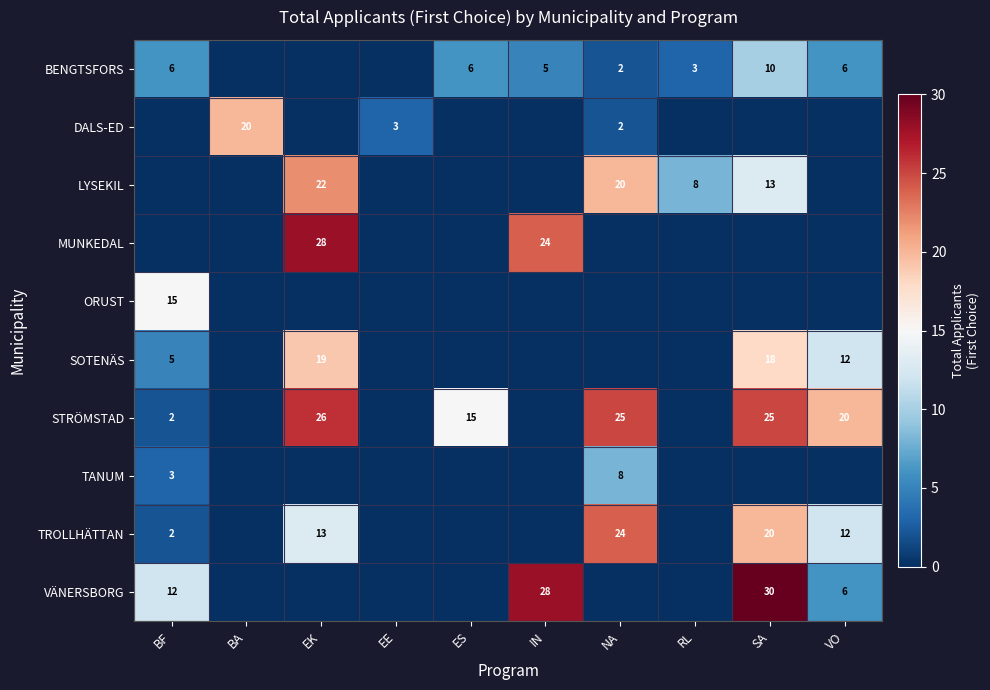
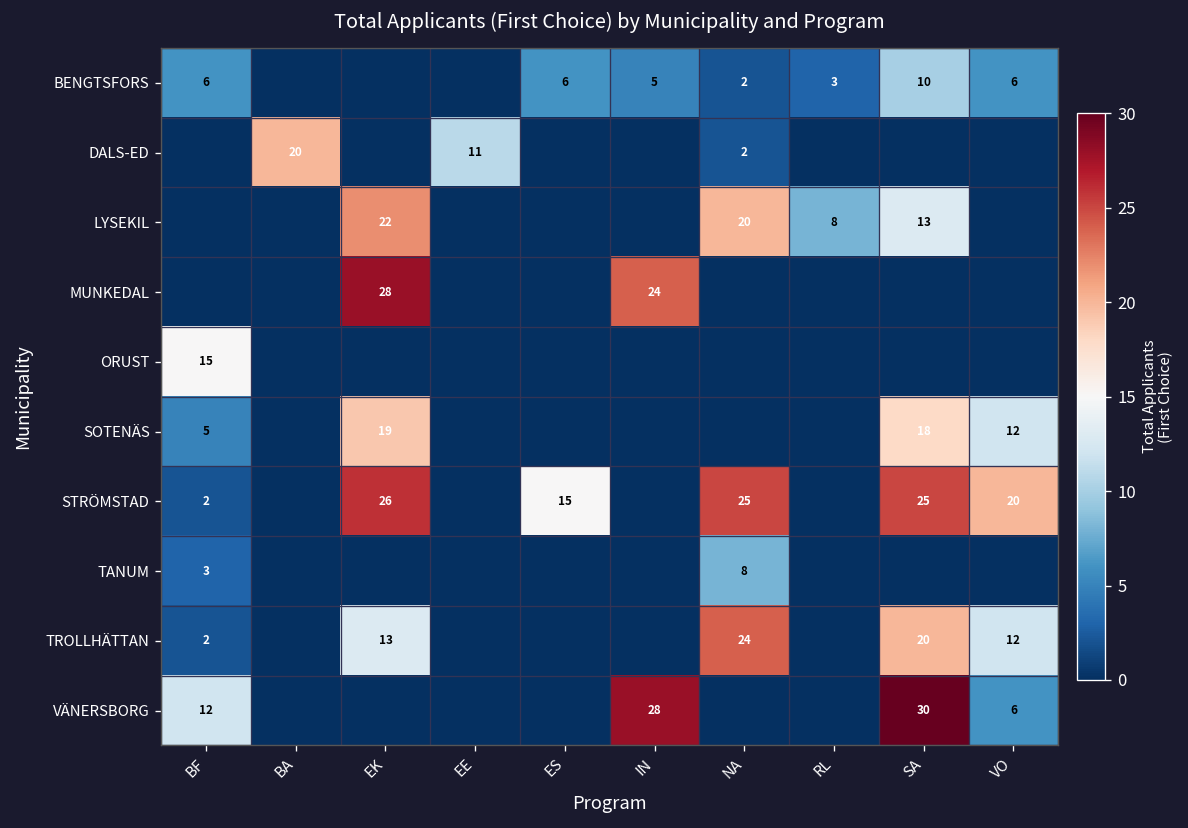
  {
    "BENGTSFORS": {
      "BF": 6,
      "ES": 6,
      "IN": 5,
      "NA": 2,
      "RL": 3,
      "SA": 10,
      "VO": 6
    },
    "DALS-ED": {
      "BA": 20,
-     "EE": 3,
+     "EE": 11,
      "NA": 2
    },
    "LYSEKIL": {
      "EK": 22,
      "NA": 20,
      "RL": 8,
      "SA": 13
    },
    "MUNKEDAL": {
      "EK": 28,
      "IN": 24
    },
    "ORUST": {
      "BF": 15
    },
    "SOTENÄS": {
      "BF": 5,
      "EK": 19,
      "SA": 18,
      "VO": 12
    },
    "STRÖMSTAD": {
      "BF": 2,
      "EK": 26,
      "ES": 15,
      "NA": 25,
      "SA": 25,
      "VO": 20
    },
    "TANUM": {
      "BF": 3,
      "NA": 8
    },
    "TROLLHÄTTAN": {
      "BF": 2,
      "EK": 13,
      "NA": 24,
      "SA": 20,
      "VO": 12
    },
    "VÄNERSBORG": {
      "BF": 12,
      "IN": 28,
      "SA": 30,
      "VO": 6
    }
  }
